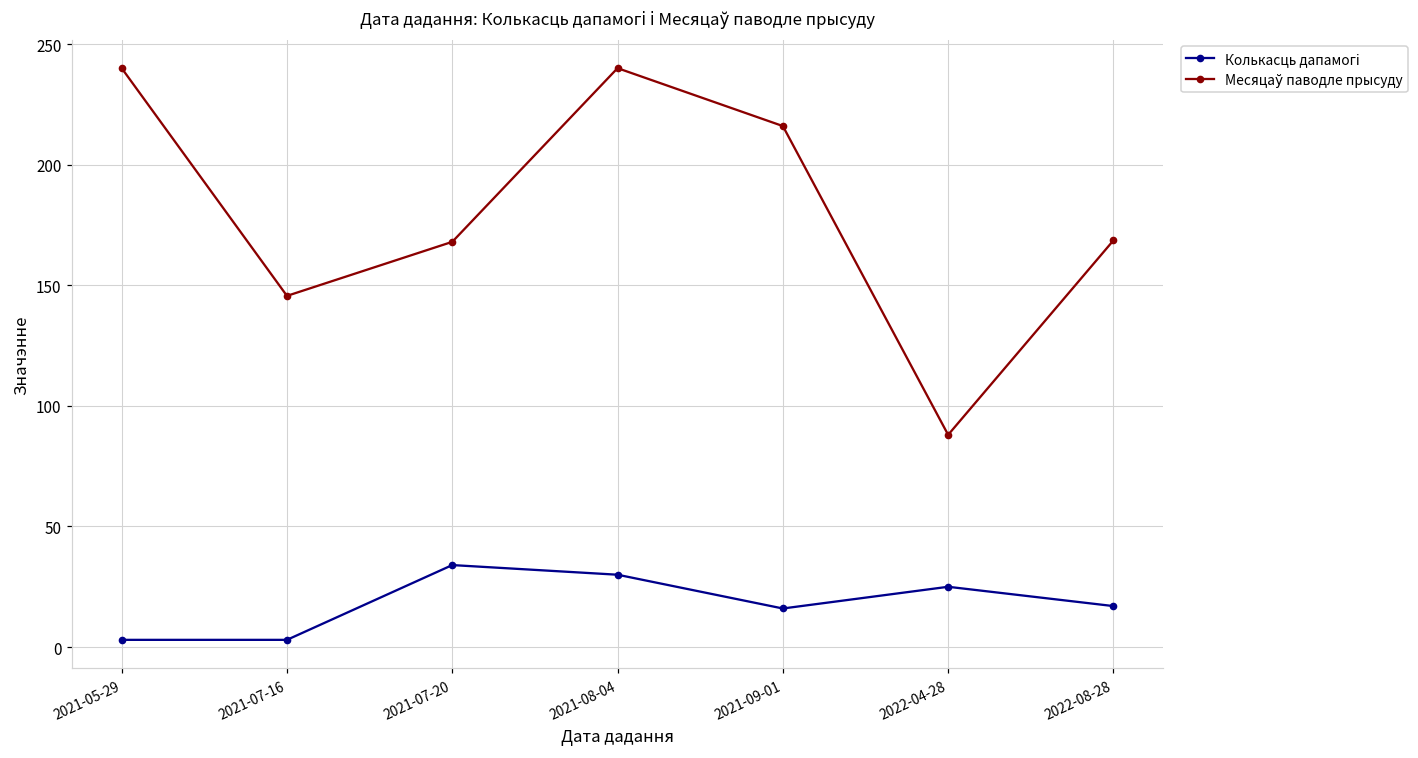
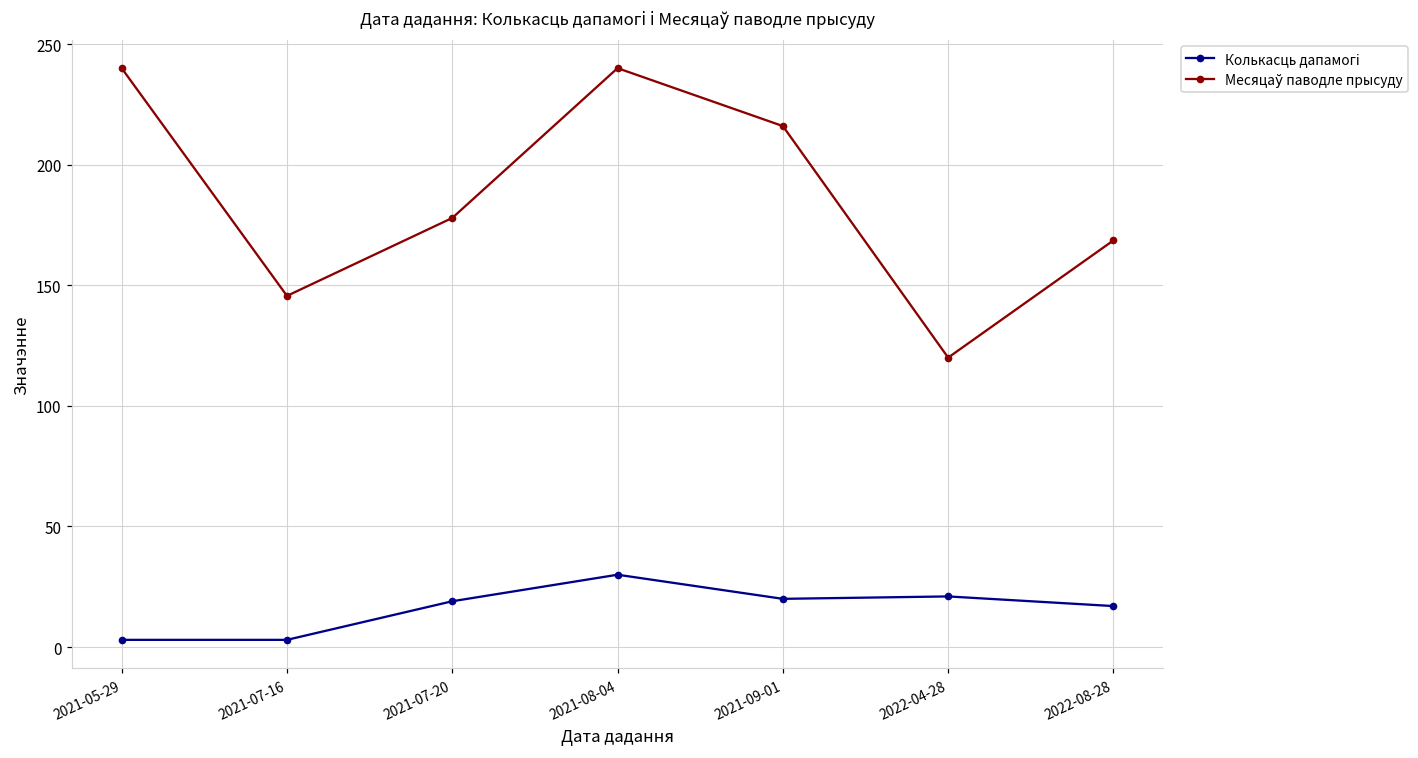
  {
    "Колькасць дапамогі": {
      "2021-05-29": 3,
      "2021-07-16": 3,
-     "2021-07-20": 34,
+     "2021-07-20": 19,
      "2021-08-04": 30,
-     "2021-09-01": 16,
-     "2022-04-28": 25,
+     "2021-09-01": 20,
+     "2022-04-28": 21,
      "2022-08-28": 17
    },
    "Месяцаў паводле прысуду": {
      "2021-05-29": 240,
      "2021-07-16": 146,
-     "2021-07-20": 168,
+     "2021-07-20": 178,
      "2021-08-04": 240,
      "2021-09-01": 216,
-     "2022-04-28": 88,
+     "2022-04-28": 120,
      "2022-08-28": 169
    }
  }
